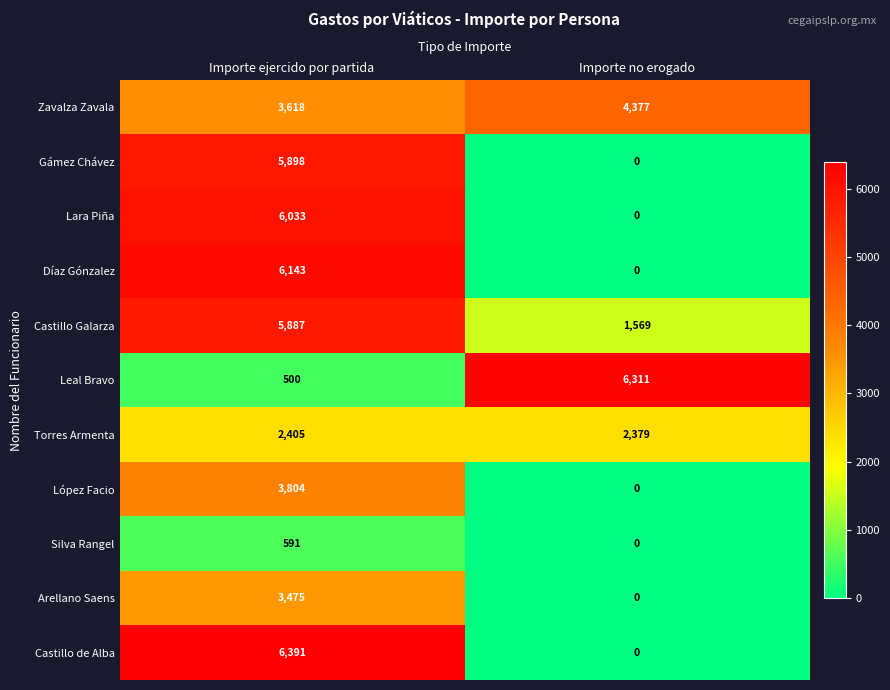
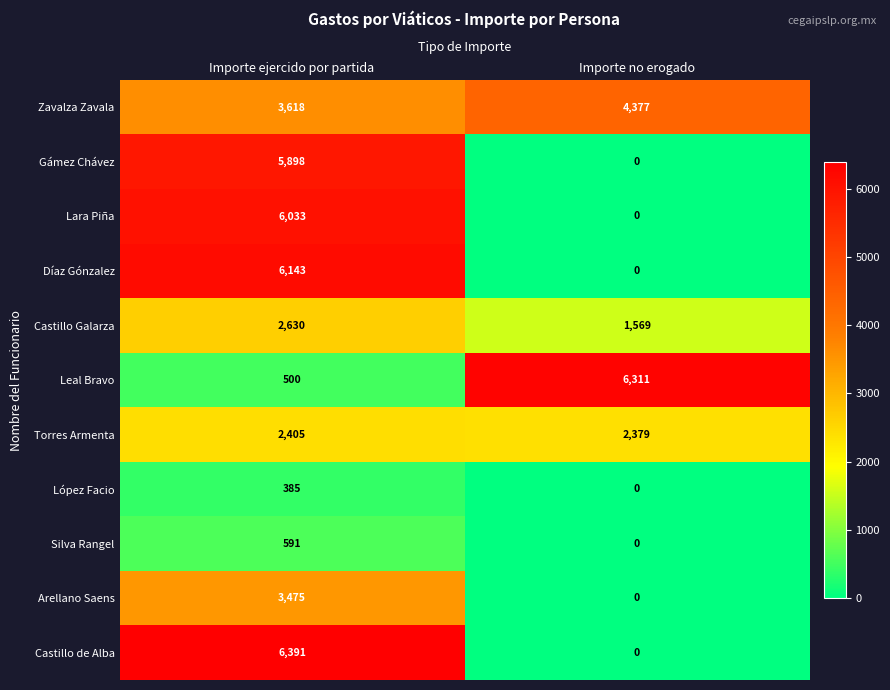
  {
    "Zavalza Zavala": {
      "Importe ejercido por partida": "3,618",
      "Importe no erogado": "4,377"
    },
    "Gámez Chávez": {
      "Importe ejercido por partida": "5,898",
      "Importe no erogado": "0"
    },
    "Lara Piña": {
      "Importe ejercido por partida": "6,033",
      "Importe no erogado": "0"
    },
    "Díaz Gónzalez": {
      "Importe ejercido por partida": "6,143",
      "Importe no erogado": "0"
    },
    "Castillo Galarza": {
-     "Importe ejercido por partida": "5,887",
+     "Importe ejercido por partida": "2,630",
      "Importe no erogado": "1,569"
    },
    "Leal Bravo": {
      "Importe ejercido por partida": "500",
      "Importe no erogado": "6,311"
    },
    "Torres Armenta": {
      "Importe ejercido por partida": "2,405",
      "Importe no erogado": "2,379"
    },
    "López Facio": {
-     "Importe ejercido por partida": "3,804",
+     "Importe ejercido por partida": "385",
      "Importe no erogado": "0"
    },
    "Silva Rangel": {
      "Importe ejercido por partida": "591",
      "Importe no erogado": "0"
    },
    "Arellano Saens": {
      "Importe ejercido por partida": "3,475",
      "Importe no erogado": "0"
    },
    "Castillo de Alba": {
      "Importe ejercido por partida": "6,391",
      "Importe no erogado": "0"
    }
  }
